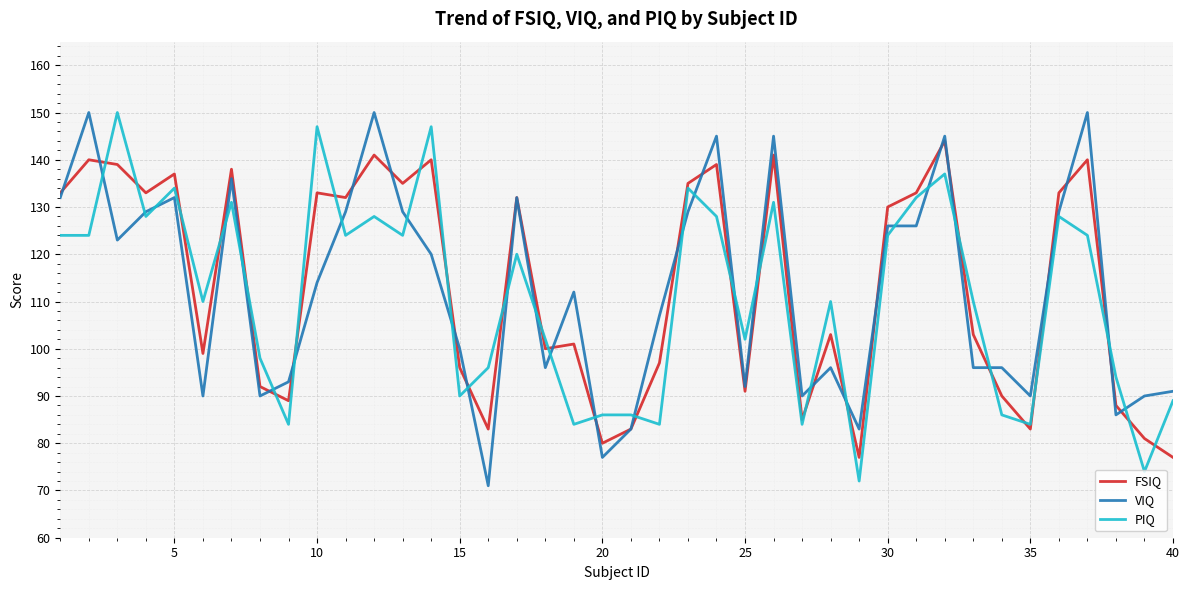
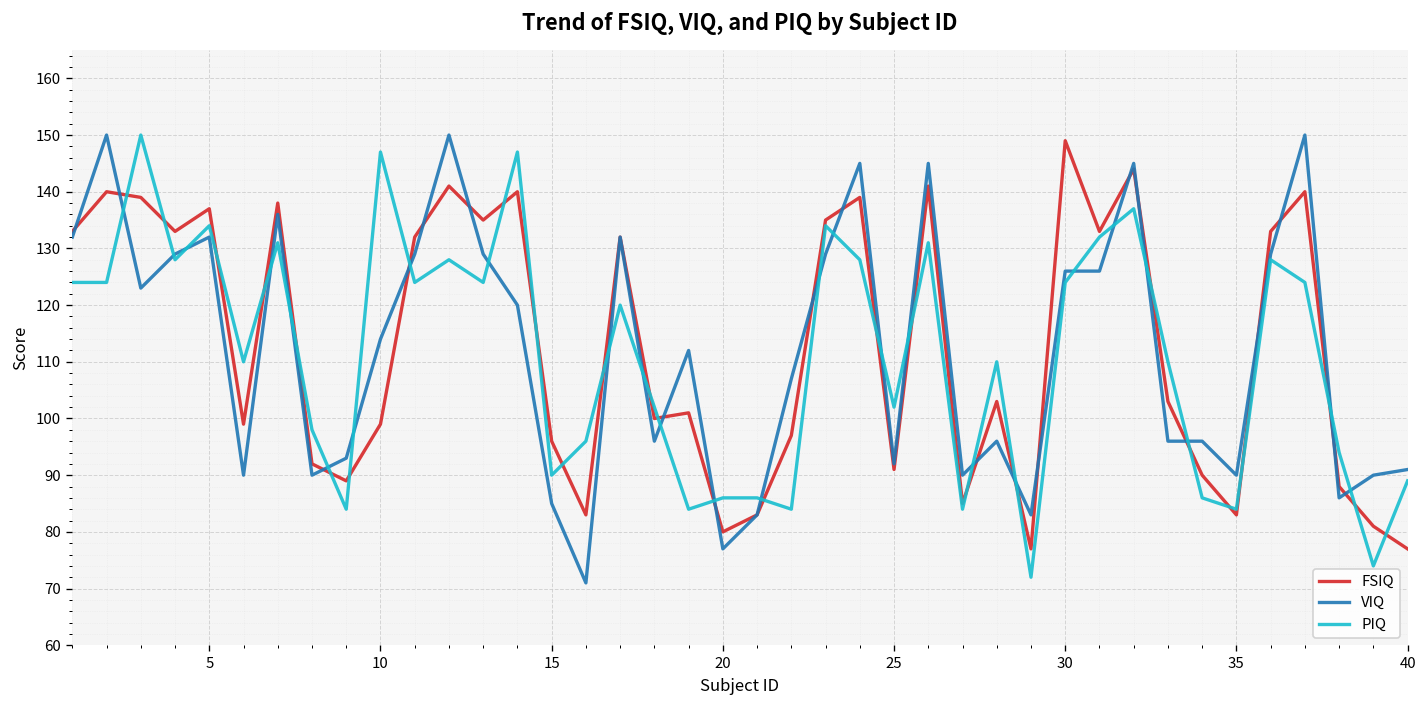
  {
    "FSIQ": {
      "5": 137,
-     "10": 133,
+     "10": 99,
      "15": 96,
      "20": 80,
      "25": 91,
-     "30": 130,
+     "30": 149,
      "35": 83,
      "40": 77
    },
    "VIQ": {
      "5": 132,
      "10": 114,
-     "15": 100,
+     "15": 85,
      "20": 77,
      "25": 92,
      "30": 126,
      "35": 90,
      "40": 91
    },
    "PIQ": {
      "5": 134,
      "10": 147,
      "15": 90,
      "20": 86,
      "25": 102,
      "30": 124,
      "35": 84,
      "40": 89
    }
  }
